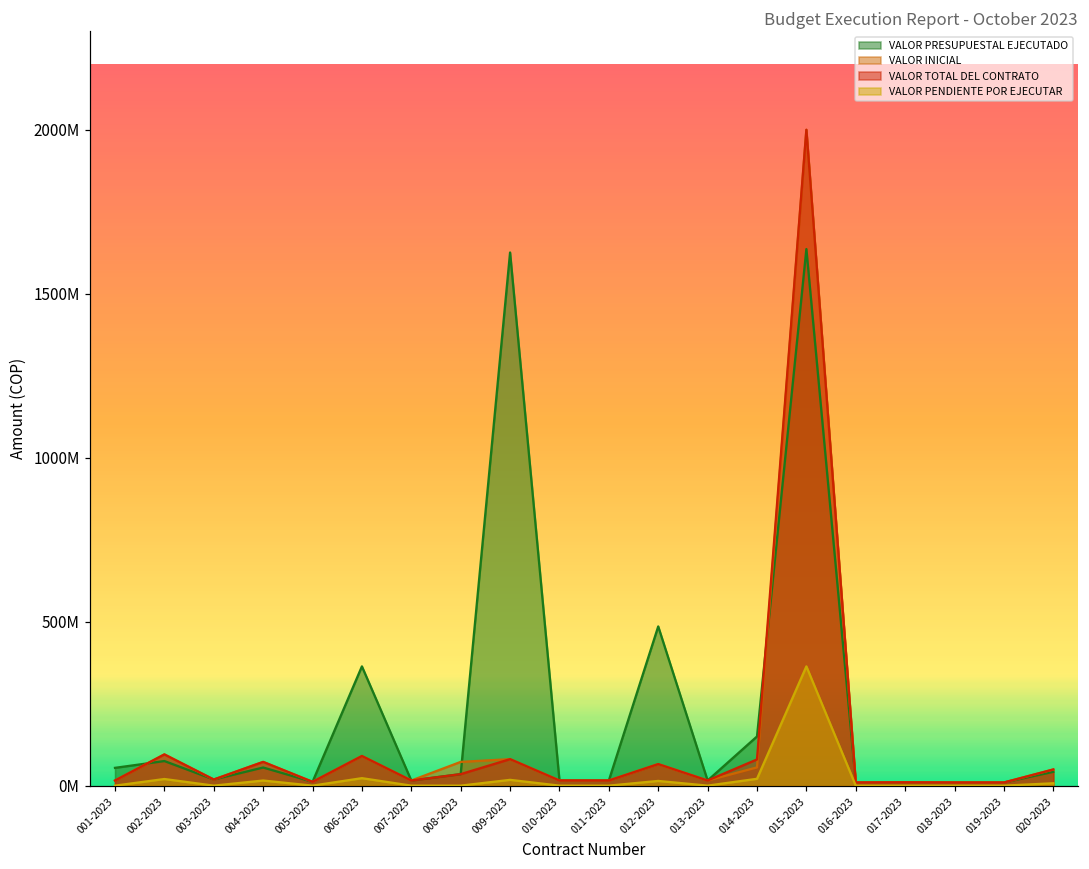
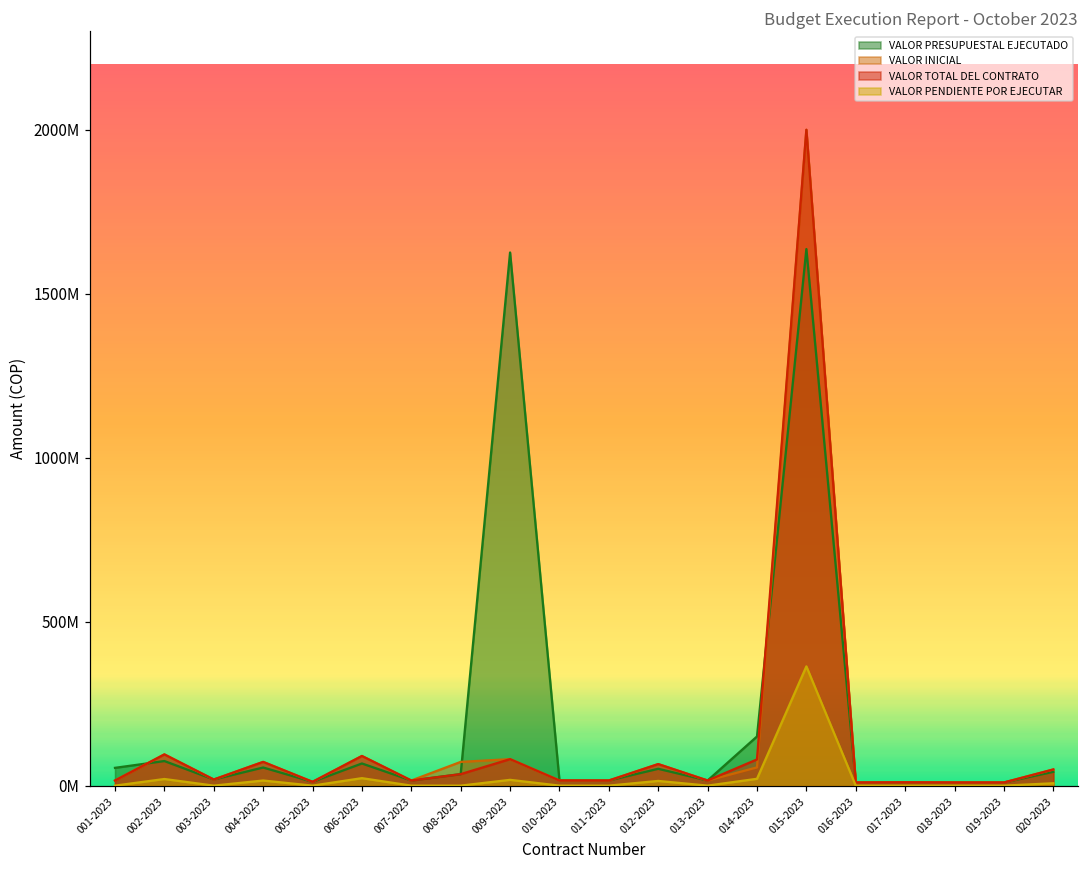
  {
    "VALOR PRESUPUESTAL EJECUTADO": {
      "001-2023": 50000000,
      "002-2023": 80000000,
      "004-2023": 60000000,
-     "006-2023": 360000000,
+     "006-2023": 70000000,
      "009-2023": 1630000000,
-     "012-2023": 490000000,
+     "012-2023": 50000000,
      "014-2023": 150000000,
      "015-2023": 1640000000
    }
  }
